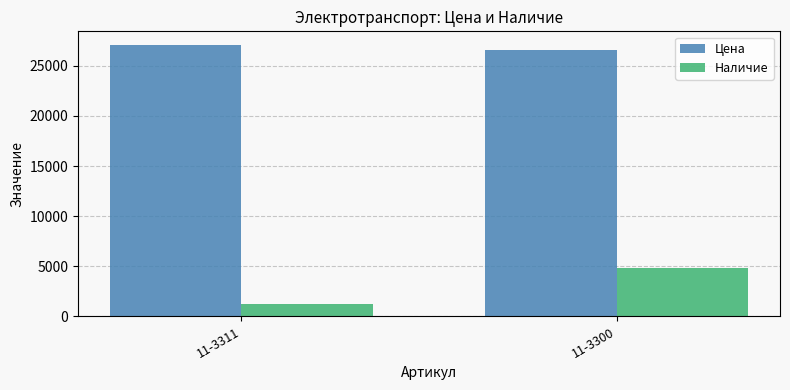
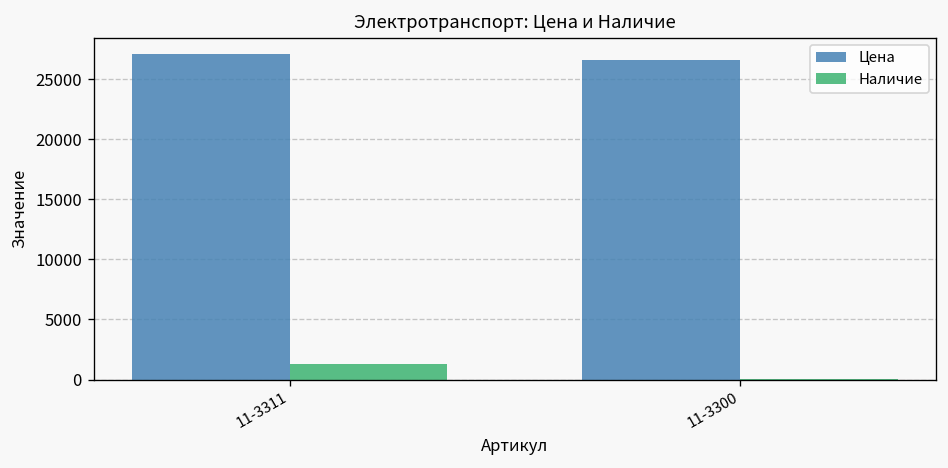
  {
    "Цена": {
      "11-3311": 27100,
      "11-3300": 26600
    },
    "Наличие": {
      "11-3311": 1300,
-     "11-3300": 4800
+     "11-3300": 0
    }
  }
